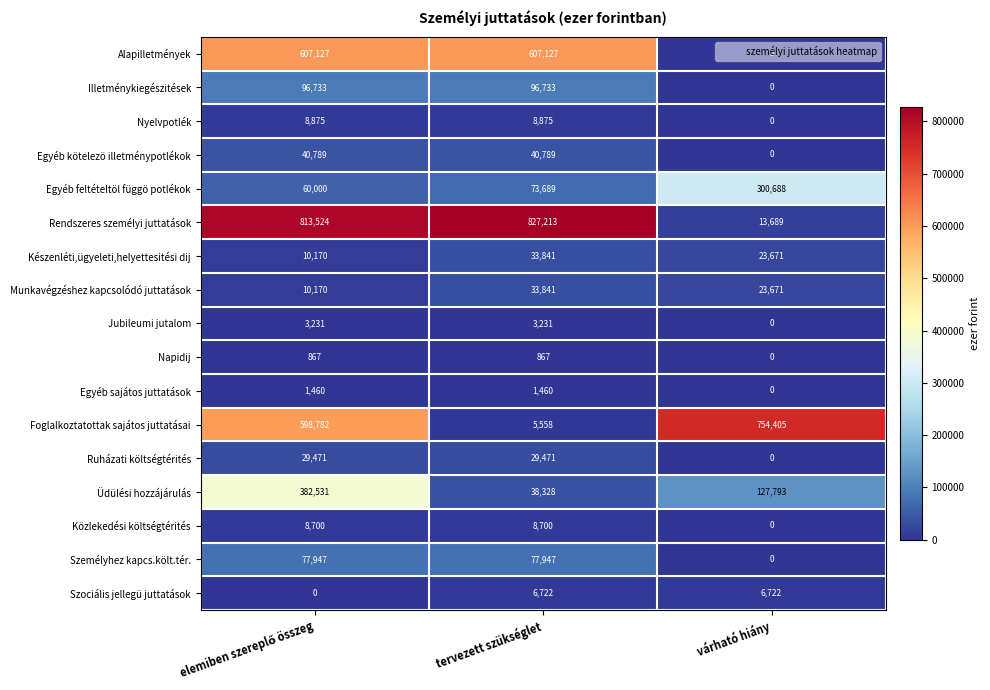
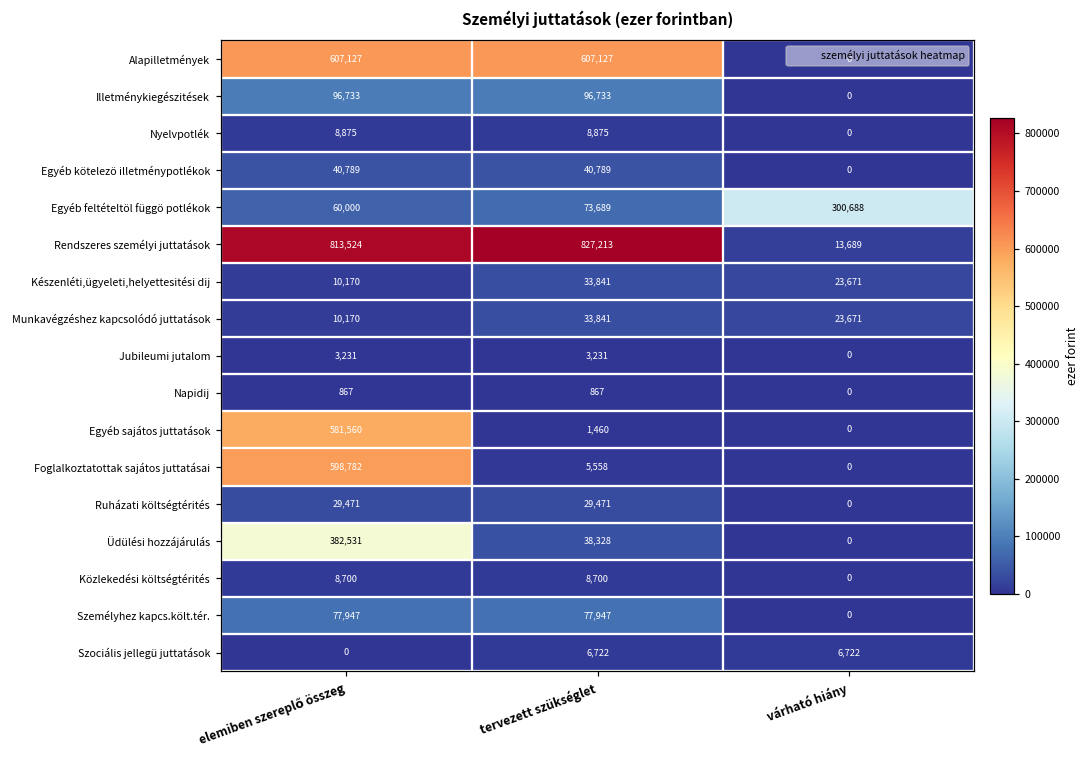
  {
    "Alapilletmények": {
      "elemiben szereplő összeg": "607,127",
      "tervezett szükséglet": "607,127"
    },
    "Illetménykiegészitések": {
      "elemiben szereplő összeg": "96,733",
      "tervezett szükséglet": "96,733",
      "várható hiány": "0"
    },
    "Nyelvpotlék": {
      "elemiben szereplő összeg": "8,875",
      "tervezett szükséglet": "8,875",
      "várható hiány": "0"
    },
    "Egyéb kötelezö illetménypotlékok": {
      "elemiben szereplő összeg": "40,789",
      "tervezett szükséglet": "40,789",
      "várható hiány": "0"
    },
    "Egyéb feltételtöl függö potlékok": {
      "elemiben szereplő összeg": "60,000",
      "tervezett szükséglet": "73,689",
      "várható hiány": "300,688"
    },
    "Rendszeres személyi juttatások": {
      "elemiben szereplő összeg": "813,524",
      "tervezett szükséglet": "827,213",
      "várható hiány": "13,689"
    },
    "Készenléti,ügyeleti,helyettesitési dij": {
      "elemiben szereplő összeg": "10,170",
      "tervezett szükséglet": "33,841",
      "várható hiány": "23,671"
    },
    "Munkavégzéshez kapcsolódó juttatások": {
      "elemiben szereplő összeg": "10,170",
      "tervezett szükséglet": "33,841",
      "várható hiány": "23,671"
    },
    "Jubileumi jutalom": {
      "elemiben szereplő összeg": "3,231",
      "tervezett szükséglet": "3,231",
      "várható hiány": "0"
    },
    "Napidij": {
      "elemiben szereplő összeg": "867",
      "tervezett szükséglet": "867",
      "várható hiány": "0"
    },
    "Egyéb sajátos juttatások": {
-     "elemiben szereplő összeg": "1,460",
+     "elemiben szereplő összeg": "581,560",
      "tervezett szükséglet": "1,460",
      "várható hiány": "0"
    },
    "Foglalkoztatottak sajátos juttatásai": {
      "elemiben szereplő összeg": "598,782",
      "tervezett szükséglet": "5,558",
-     "várható hiány": "754,405"
+     "várható hiány": "0"
    },
    "Ruházati költségtérités": {
      "elemiben szereplő összeg": "29,471",
      "tervezett szükséglet": "29,471",
      "várható hiány": "0"
    },
    "Üdülési hozzájárulás": {
      "elemiben szereplő összeg": "382,531",
      "tervezett szükséglet": "38,328",
-     "várható hiány": "127,793"
+     "várható hiány": "0"
    },
    "Közlekedési költségtérités": {
      "elemiben szereplő összeg": "8,700",
      "tervezett szükséglet": "8,700",
      "várható hiány": "0"
    },
    "Személyhez kapcs.költ.tér.": {
      "elemiben szereplő összeg": "77,947",
      "tervezett szükséglet": "77,947",
      "várható hiány": "0"
    },
    "Szociális jellegü juttatások": {
      "elemiben szereplő összeg": "0",
      "tervezett szükséglet": "6,722",
      "várható hiány": "6,722"
    }
  }
